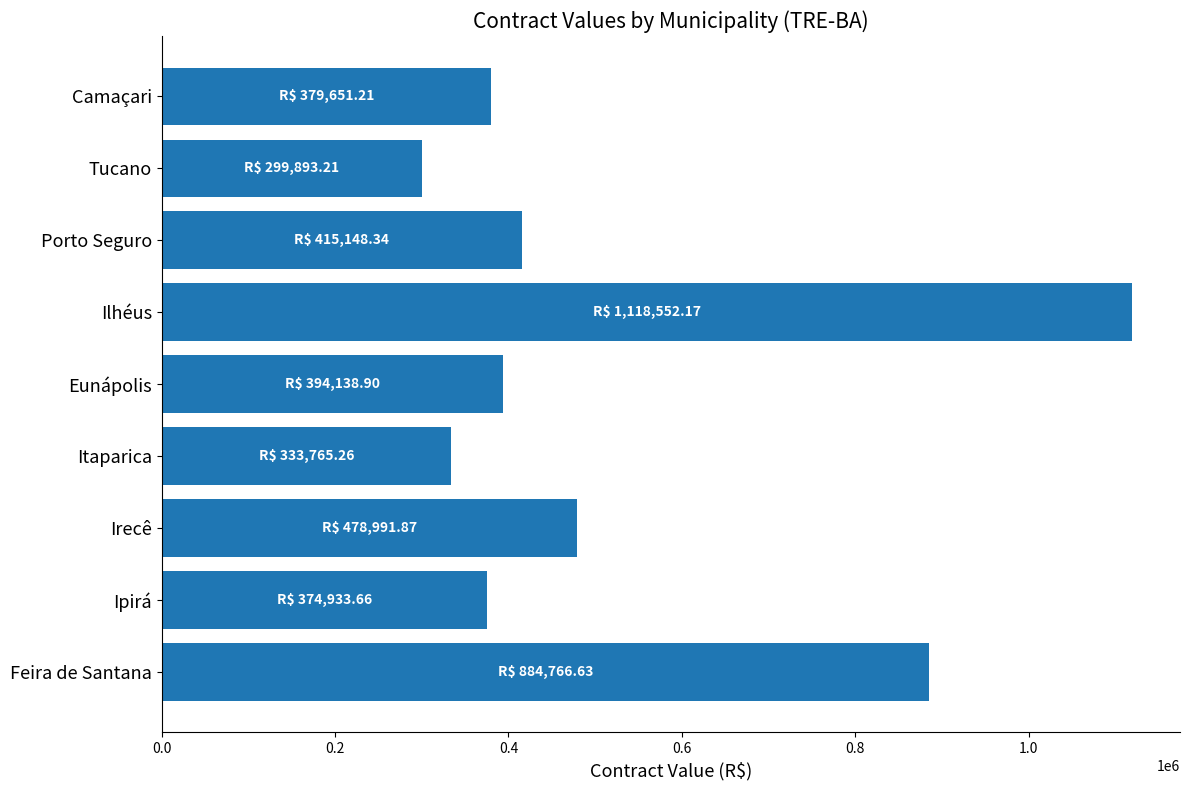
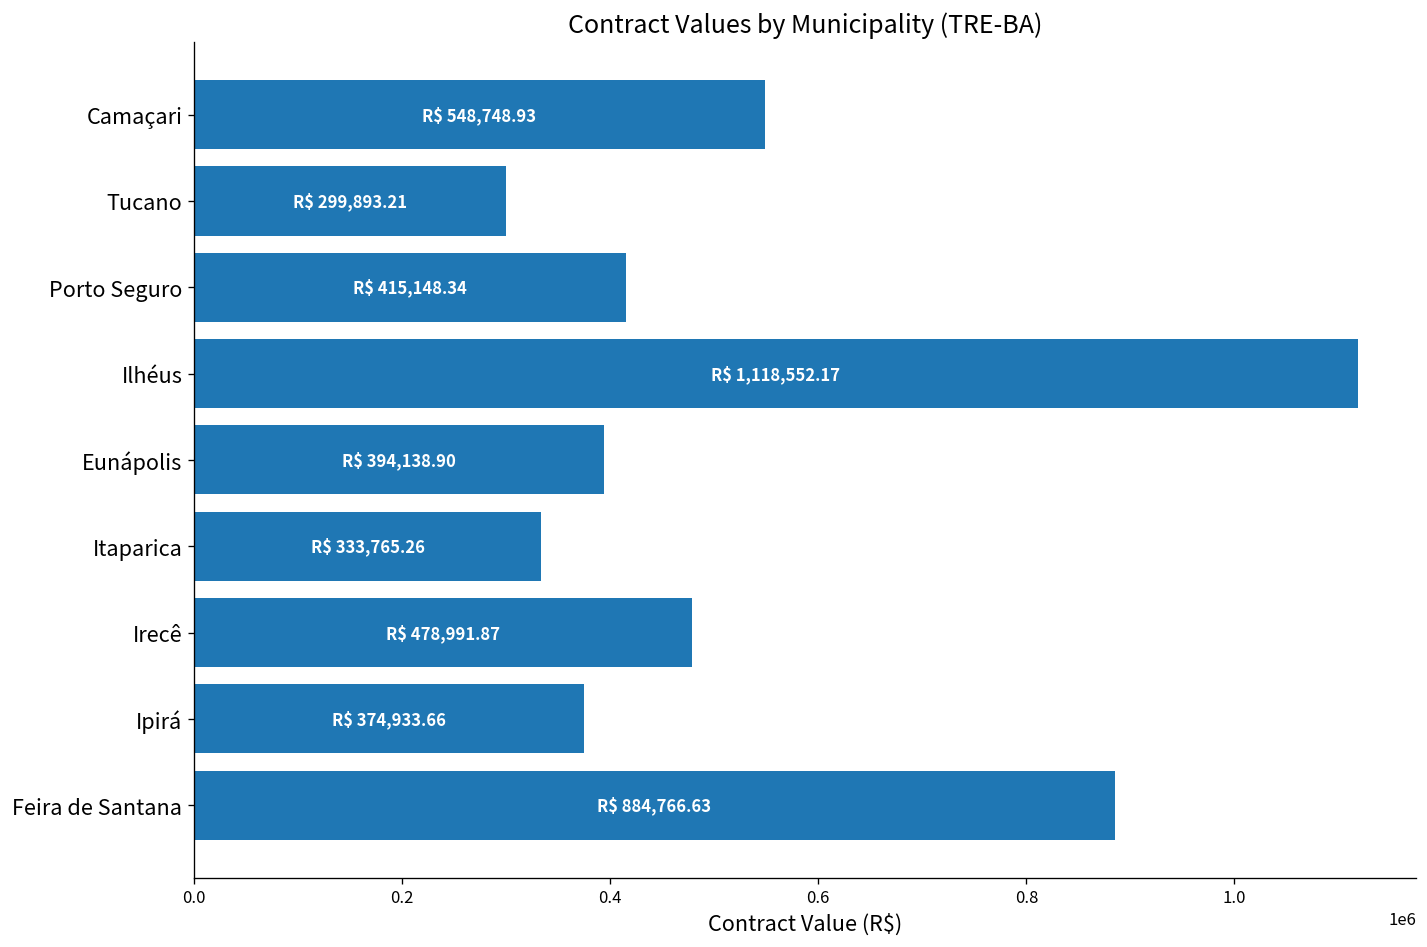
  {
-   "Camaçari": "379,651.21",
+   "Camaçari": "548,748.93",
    "Tucano": "299,893.21",
    "Porto Seguro": "415,148.34",
    "Ilhéus": "1,118,552.17",
    "Eunápolis": "394,138.90",
    "Itaparica": "333,765.26",
    "Irecê": "478,991.87",
    "Ipirá": "374,933.66",
    "Feira de Santana": "884,766.63"
  }
